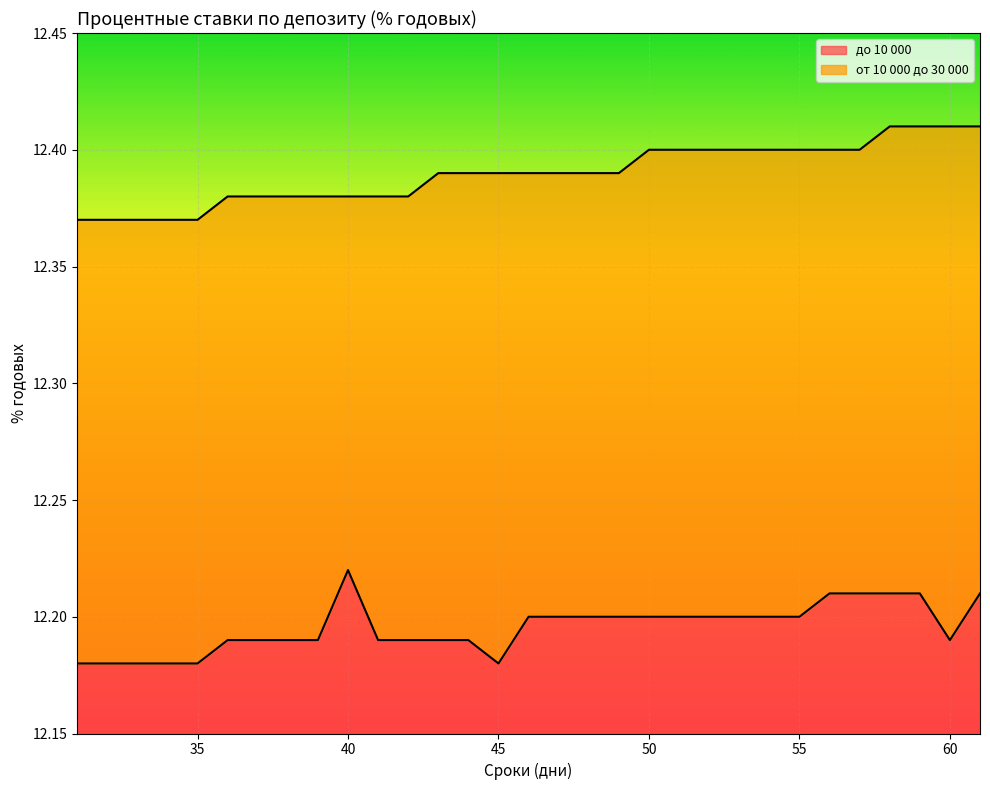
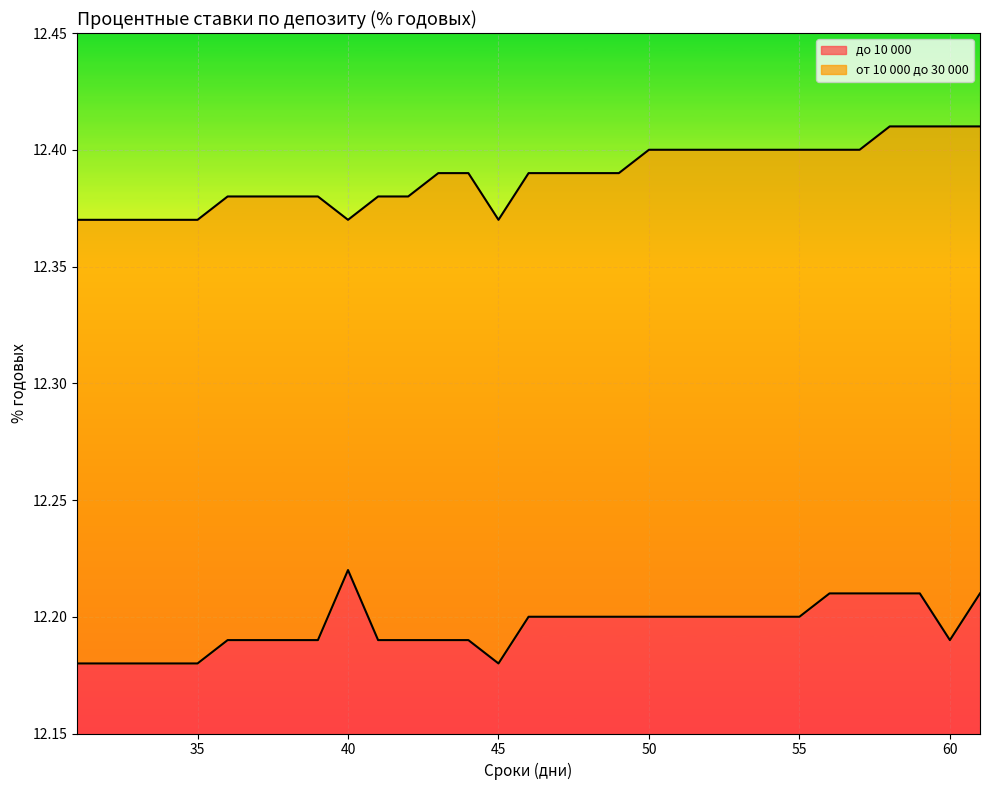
  {
    "до 10 000": {
      "35": 12.18,
      "40": 12.22,
      "45": 12.18,
      "50": 12.20,
      "55": 12.20,
      "60": 12.19
    },
    "от 10 000 до 30 000": {
      "35": 12.37,
-     "40": 12.38,
-     "45": 12.39,
+     "40": 12.37,
+     "45": 12.37,
      "50": 12.40,
      "55": 12.40,
      "60": 12.41
    }
  }
